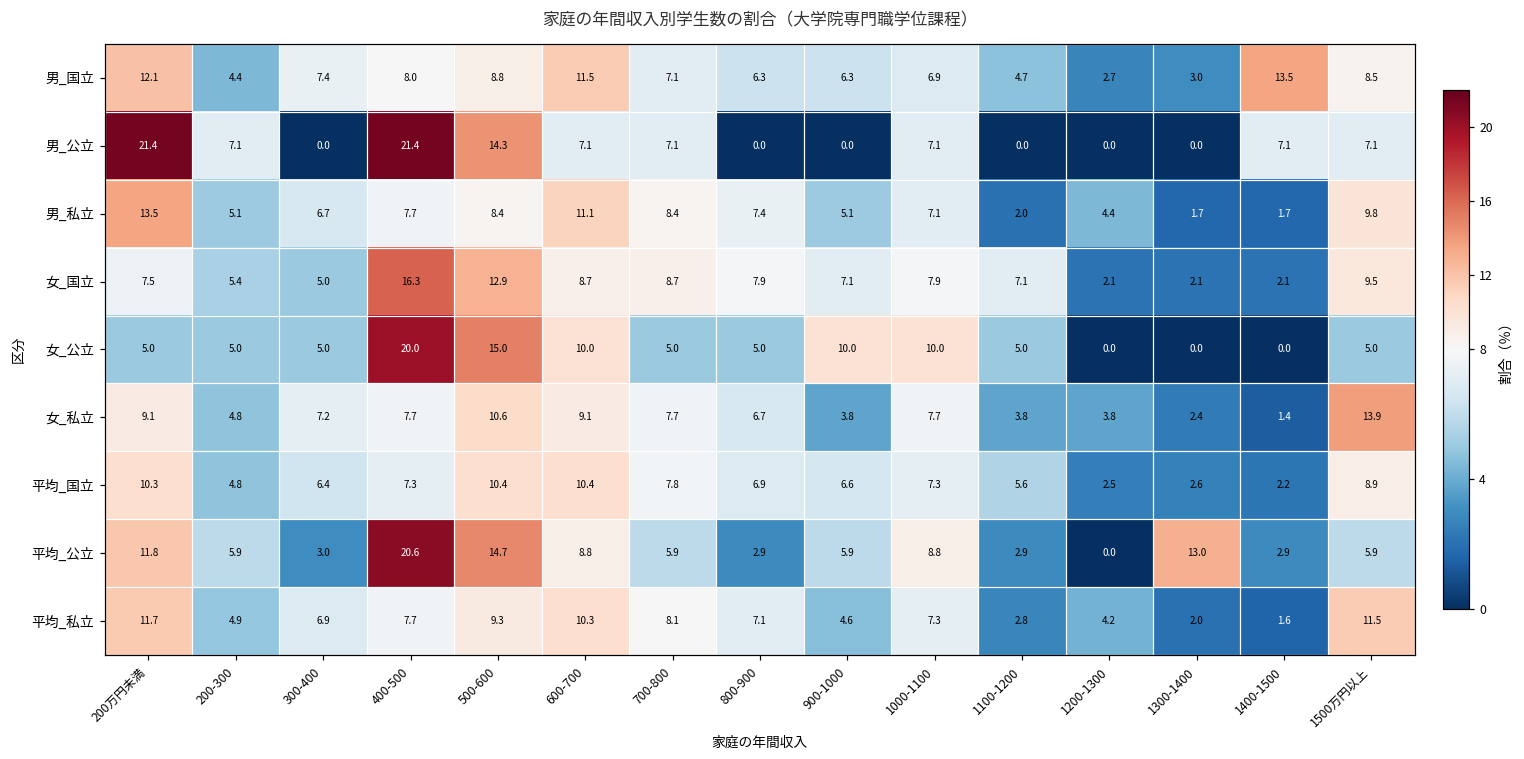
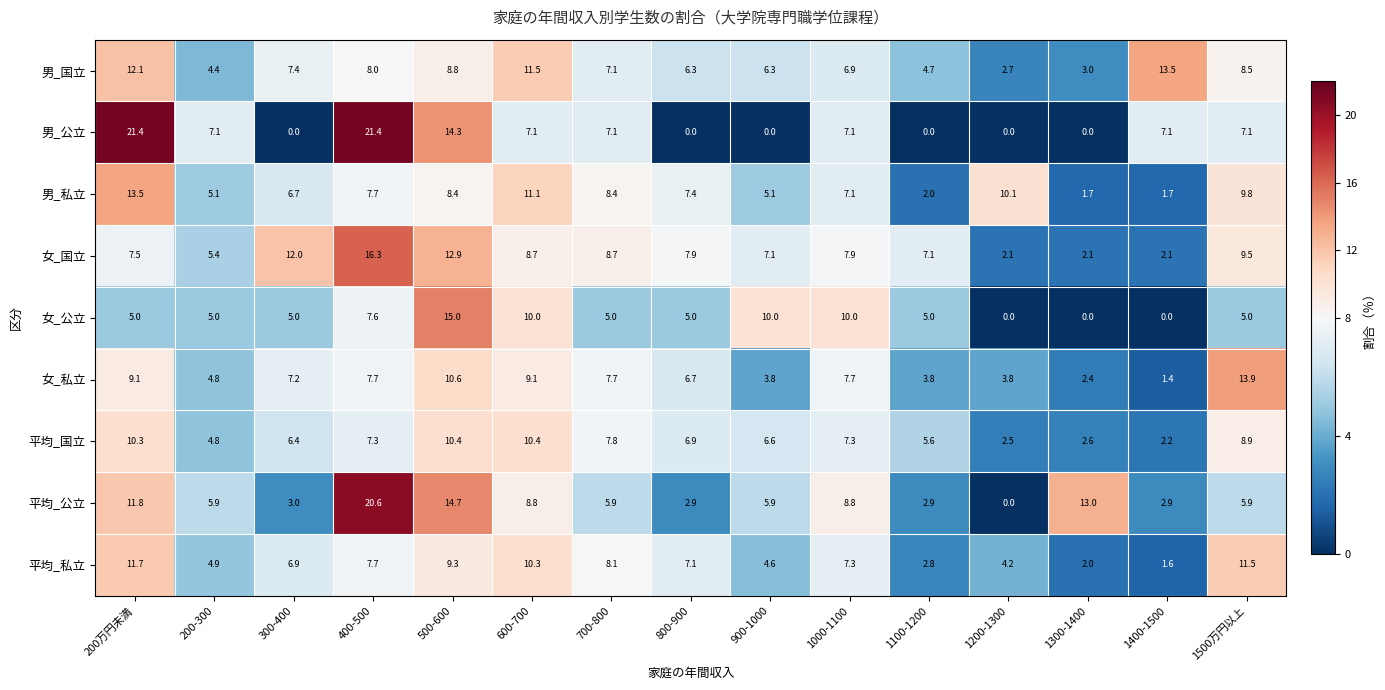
  {
    "男_国立": {
      "200万円未満": 12.1,
      "200-300": 4.4,
      "300-400": 7.4,
      "400-500": 8.0,
      "500-600": 8.8,
      "600-700": 11.5,
      "700-800": 7.1,
      "800-900": 6.3,
      "900-1000": 6.3,
      "1000-1100": 6.9,
      "1100-1200": 4.7,
      "1200-1300": 2.7,
      "1300-1400": 3.0,
      "1400-1500": 13.5,
      "1500万円以上": 8.5
    },
    "男_公立": {
      "200万円未満": 21.4,
      "200-300": 7.1,
      "300-400": 0.0,
      "400-500": 21.4,
      "500-600": 14.3,
      "600-700": 7.1,
      "700-800": 7.1,
      "800-900": 0.0,
      "900-1000": 0.0,
      "1000-1100": 7.1,
      "1100-1200": 0.0,
      "1200-1300": 0.0,
      "1300-1400": 0.0,
      "1400-1500": 7.1,
      "1500万円以上": 7.1
    },
    "男_私立": {
      "200万円未満": 13.5,
      "200-300": 5.1,
      "300-400": 6.7,
      "400-500": 7.7,
      "500-600": 8.4,
      "600-700": 11.1,
      "700-800": 8.4,
      "800-900": 7.4,
      "900-1000": 5.1,
      "1000-1100": 7.1,
      "1100-1200": 2.0,
-     "1200-1300": 4.4,
+     "1200-1300": 10.1,
      "1300-1400": 1.7,
      "1400-1500": 1.7,
      "1500万円以上": 9.8
    },
    "女_国立": {
      "200万円未満": 7.5,
      "200-300": 5.4,
-     "300-400": 5.0,
+     "300-400": 12.0,
      "400-500": 16.3,
      "500-600": 12.9,
      "600-700": 8.7,
      "700-800": 8.7,
      "800-900": 7.9,
      "900-1000": 7.1,
      "1000-1100": 7.9,
      "1100-1200": 7.1,
      "1200-1300": 2.1,
      "1300-1400": 2.1,
      "1400-1500": 2.1,
      "1500万円以上": 9.5
    },
    "女_公立": {
      "200万円未満": 5.0,
      "200-300": 5.0,
      "300-400": 5.0,
-     "400-500": 20.0,
+     "400-500": 7.6,
      "500-600": 15.0,
      "600-700": 10.0,
      "700-800": 5.0,
      "800-900": 5.0,
      "900-1000": 10.0,
      "1000-1100": 10.0,
      "1100-1200": 5.0,
      "1200-1300": 0.0,
      "1300-1400": 0.0,
      "1400-1500": 0.0,
      "1500万円以上": 5.0
    },
    "女_私立": {
      "200万円未満": 9.1,
      "200-300": 4.8,
      "300-400": 7.2,
      "400-500": 7.7,
      "500-600": 10.6,
      "600-700": 9.1,
      "700-800": 7.7,
      "800-900": 6.7,
      "900-1000": 3.8,
      "1000-1100": 7.7,
      "1100-1200": 3.8,
      "1200-1300": 3.8,
      "1300-1400": 2.4,
      "1400-1500": 1.4,
      "1500万円以上": 13.9
    },
    "平均_国立": {
      "200万円未満": 10.3,
      "200-300": 4.8,
      "300-400": 6.4,
      "400-500": 7.3,
      "500-600": 10.4,
      "600-700": 10.4,
      "700-800": 7.8,
      "800-900": 6.9,
      "900-1000": 6.6,
      "1000-1100": 7.3,
      "1100-1200": 5.6,
      "1200-1300": 2.5,
      "1300-1400": 2.6,
      "1400-1500": 2.2,
      "1500万円以上": 8.9
    },
    "平均_公立": {
      "200万円未満": 11.8,
      "200-300": 5.9,
      "300-400": 3.0,
      "400-500": 20.6,
      "500-600": 14.7,
      "600-700": 8.8,
      "700-800": 5.9,
      "800-900": 2.9,
      "900-1000": 5.9,
      "1000-1100": 8.8,
      "1100-1200": 2.9,
      "1200-1300": 0.0,
      "1300-1400": 13.0,
      "1400-1500": 2.9,
      "1500万円以上": 5.9
    },
    "平均_私立": {
      "200万円未満": 11.7,
      "200-300": 4.9,
      "300-400": 6.9,
      "400-500": 7.7,
      "500-600": 9.3,
      "600-700": 10.3,
      "700-800": 8.1,
      "800-900": 7.1,
      "900-1000": 4.6,
      "1000-1100": 7.3,
      "1100-1200": 2.8,
      "1200-1300": 4.2,
      "1300-1400": 2.0,
      "1400-1500": 1.6,
      "1500万円以上": 11.5
    }
  }
